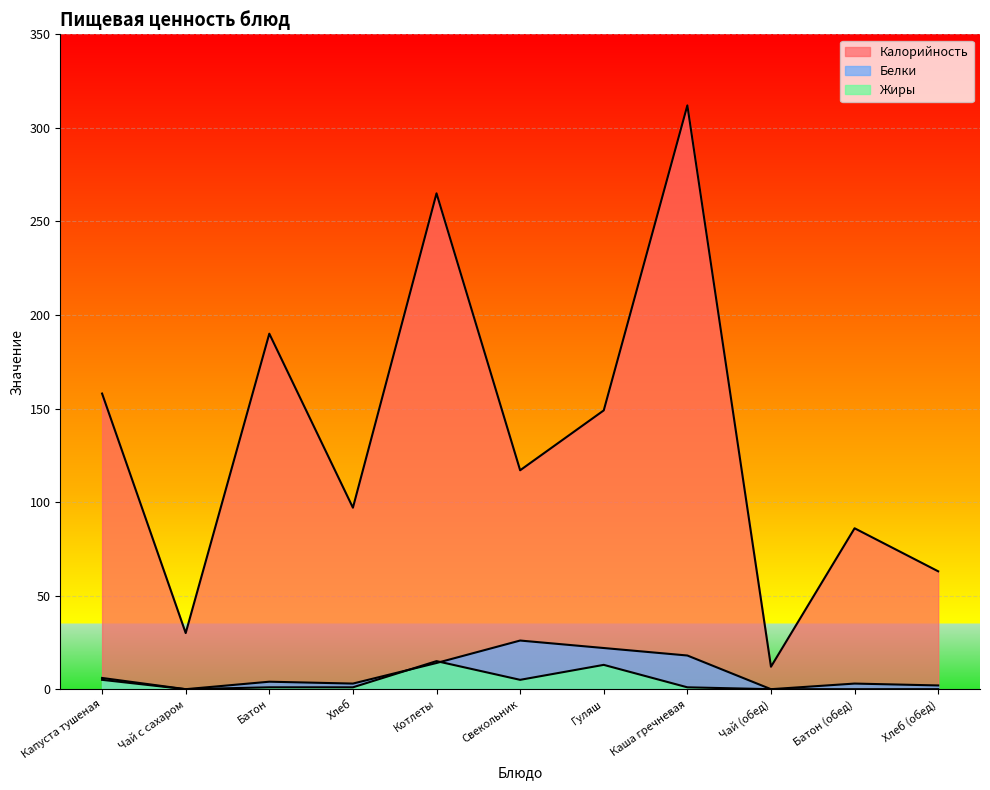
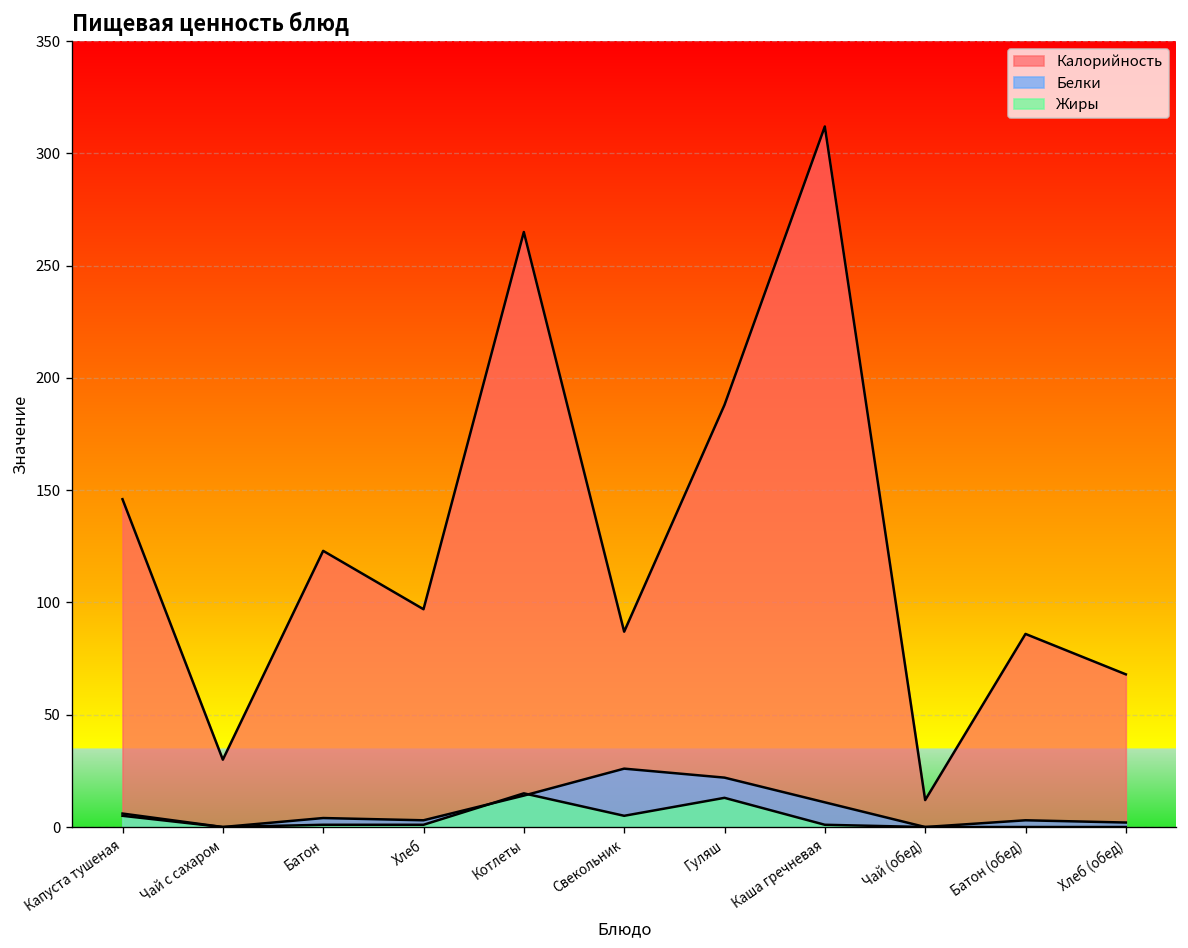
  {
    "Калорийность": {
-     "Капуста тушеная": 158,
+     "Капуста тушеная": 146,
      "Чай с сахаром": 30,
-     "Батон": 190,
+     "Батон": 123,
      "Хлеб": 97,
      "Котлеты": 265,
-     "Свекольник": 117,
-     "Гуляш": 149,
+     "Свекольник": 87,
+     "Гуляш": 188,
      "Каша гречневая": 312,
      "Чай (обед)": 12,
      "Батон (обед)": 86,
-     "Хлеб (обед)": 63
+     "Хлеб (обед)": 68
    },
    "Белки": {
      "Батон": 4,
      "Хлеб": 3,
      "Свекольник": 26,
      "Гуляш": 22,
-     "Каша гречневая": 18,
+     "Каша гречневая": 11,
      "Батон (обед)": 3,
      "Хлеб (обед)": 2
    },
    "Жиры": {
      "Батон": 1,
      "Хлеб": 1,
      "Свекольник": 5,
      "Гуляш": 13,
      "Каша гречневая": 1,
      "Батон (обед)": 0,
      "Хлеб (обед)": 0
    }
  }
